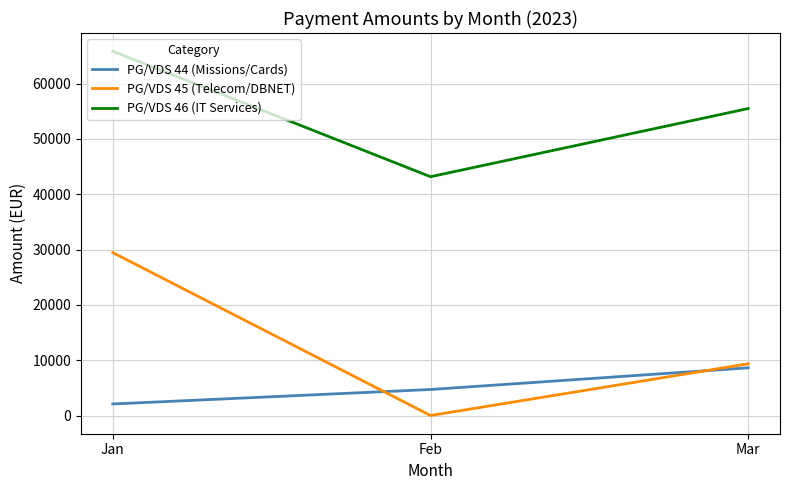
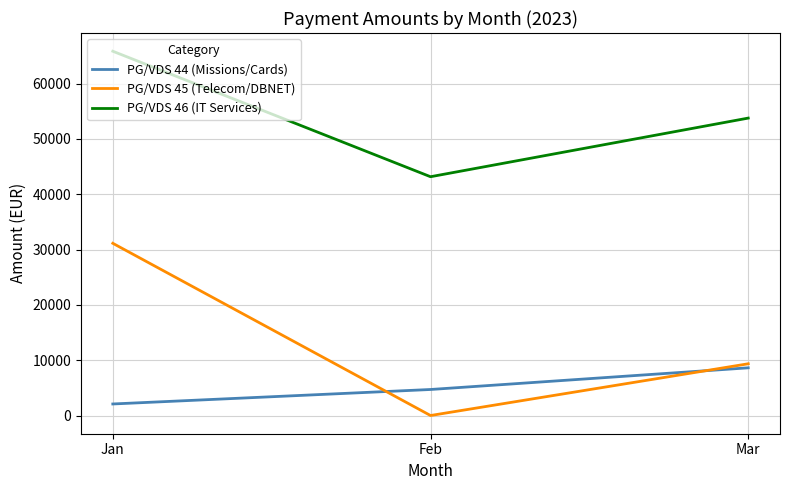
  {
    "PG/VDS 44 (Missions/Cards)": {
      "Jan": 2000,
      "Feb": 5000,
      "Mar": 9000
    },
    "PG/VDS 45 (Telecom/DBNET)": {
-     "Jan": 29000,
+     "Jan": 31000,
      "Feb": 0,
      "Mar": 9000
    },
    "PG/VDS 46 (IT Services)": {
      "Feb": 43000,
-     "Mar": 55000
+     "Mar": 54000
    }
  }
